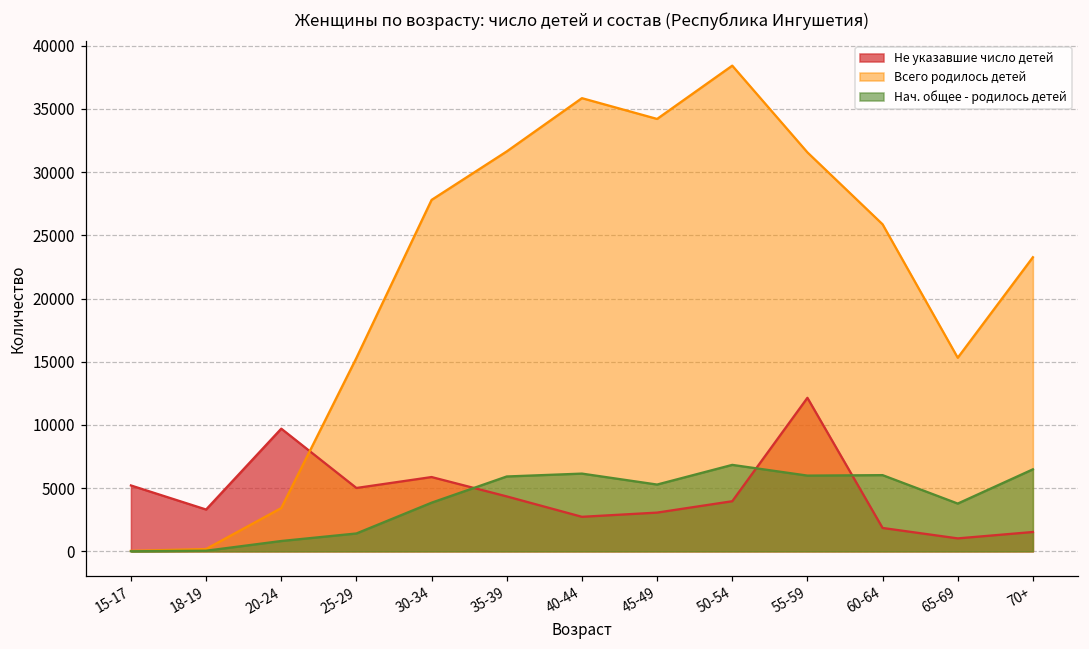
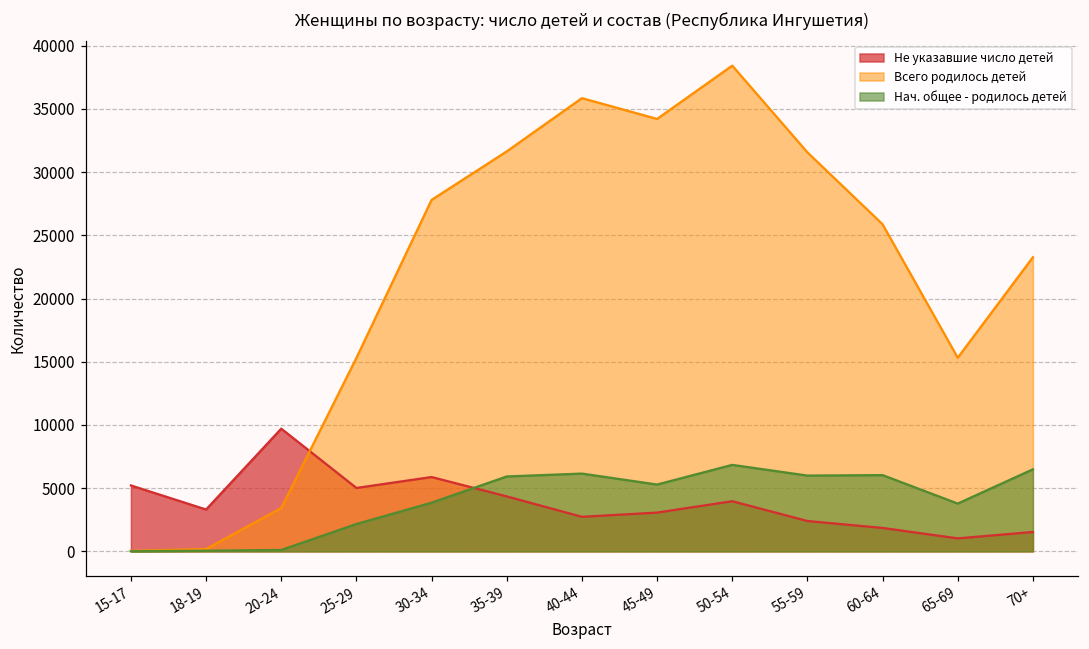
  {
    "Не указавшие число детей": {
      "15-17": 5200,
      "18-19": 3300,
      "20-24": 9700,
      "25-29": 5000,
      "30-34": 5900,
      "35-39": 4300,
      "40-44": 2700,
      "45-49": 3100,
      "50-54": 4000,
-     "55-59": 12100,
+     "55-59": 2400,
      "60-64": 1800,
      "65-69": 1000,
      "70+": 1500
    },
    "Всего родилось детей": {
      "20-24": 3400,
      "25-29": 15300,
      "30-34": 27800,
      "35-39": 31600,
      "40-44": 35900,
      "45-49": 34200,
      "50-54": 38400,
      "55-59": 31600,
      "60-64": 25900,
      "65-69": 15300,
      "70+": 23300
    },
    "Нач. общее - родилось детей": {
-     "20-24": 800,
-     "25-29": 1400,
+     "20-24": 100,
+     "25-29": 2200,
      "30-34": 3800,
      "35-39": 5900,
      "40-44": 6100,
      "45-49": 5300,
      "50-54": 6800,
      "55-59": 6000,
      "60-64": 6000,
      "65-69": 3800,
      "70+": 6500
    }
  }
